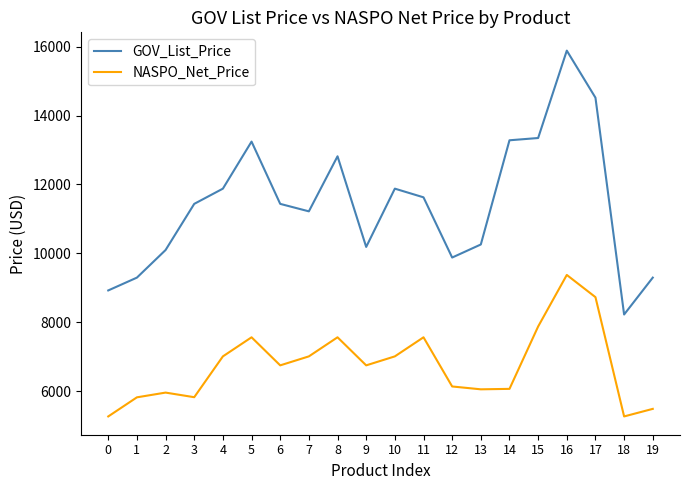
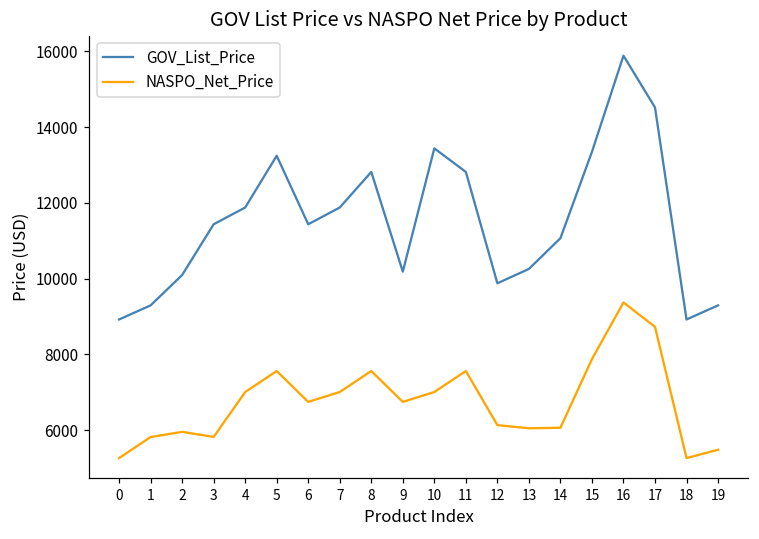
  {
    "GOV_List_Price": {
      "0": 8900,
      "1": 9300,
      "2": 10100,
      "3": 11400,
      "4": 11900,
      "5": 13200,
      "6": 11400,
-     "7": 11200,
+     "7": 11900,
      "8": 12800,
      "9": 10200,
-     "10": 11900,
-     "11": 11600,
+     "10": 13400,
+     "11": 12800,
      "12": 9900,
      "13": 10300,
-     "14": 13300,
+     "14": 11100,
      "15": 13300,
      "16": 15900,
      "17": 14500,
-     "18": 8200,
+     "18": 8900,
      "19": 9300
    },
    "NASPO_Net_Price": {
      "0": 5300,
      "1": 5800,
      "2": 6000,
      "3": 5800,
      "4": 7000,
      "5": 7600,
      "6": 6700,
      "7": 7000,
      "8": 7600,
      "9": 6700,
      "10": 7000,
      "11": 7600,
      "12": 6100,
      "13": 6100,
      "14": 6100,
      "15": 7900,
      "16": 9400,
      "17": 8700,
      "18": 5300,
      "19": 5500
    }
  }
